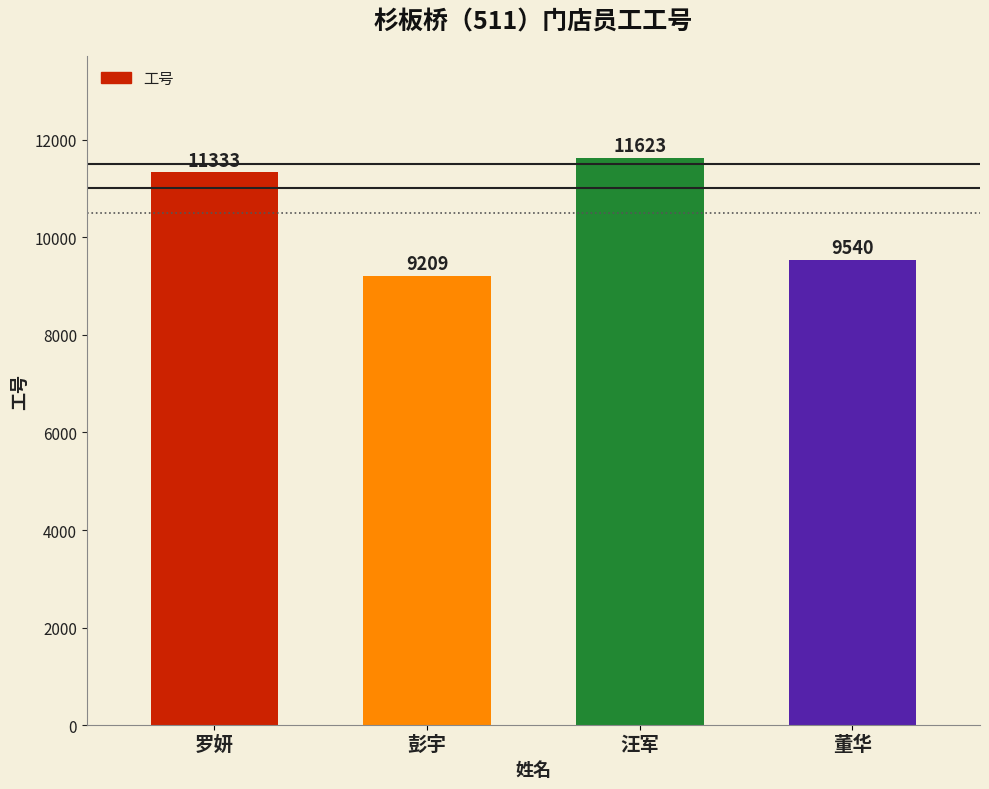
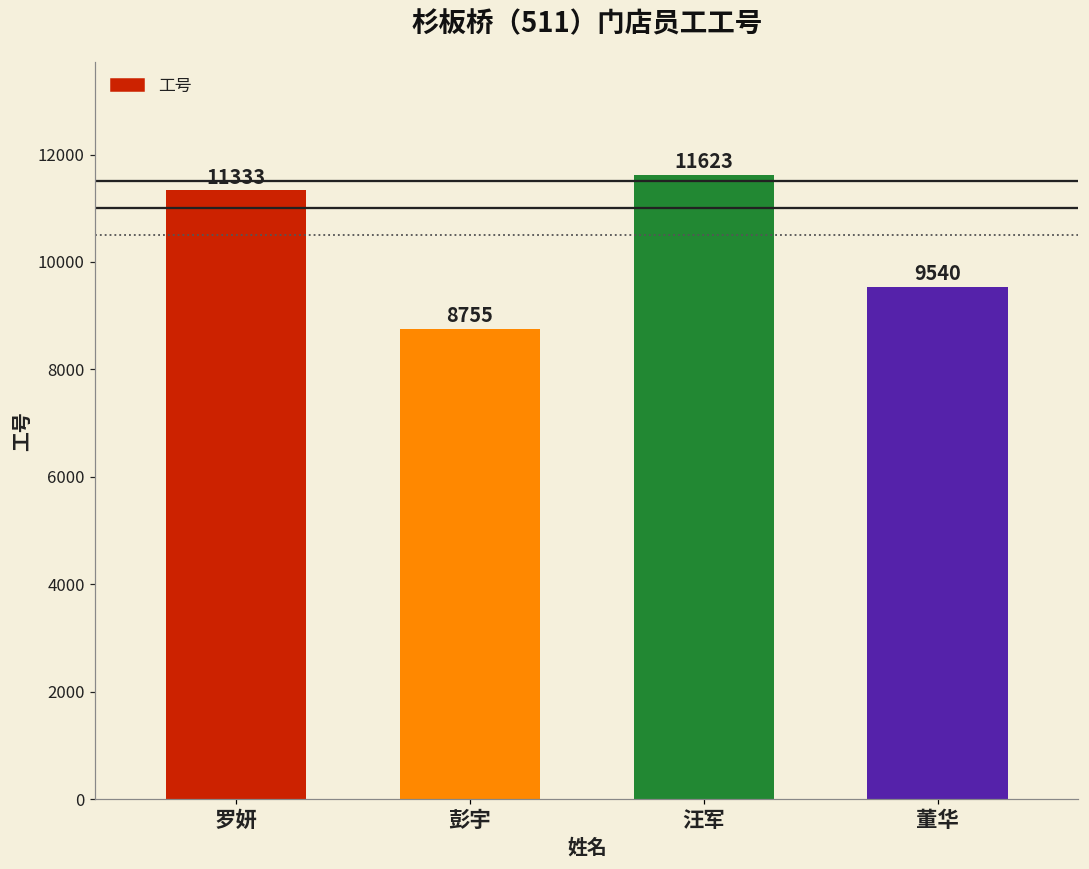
  {
    "罗妍": 11333,
-   "彭宇": 9209,
+   "彭宇": 8755,
    "汪军": 11623,
    "董华": 9540
  }
